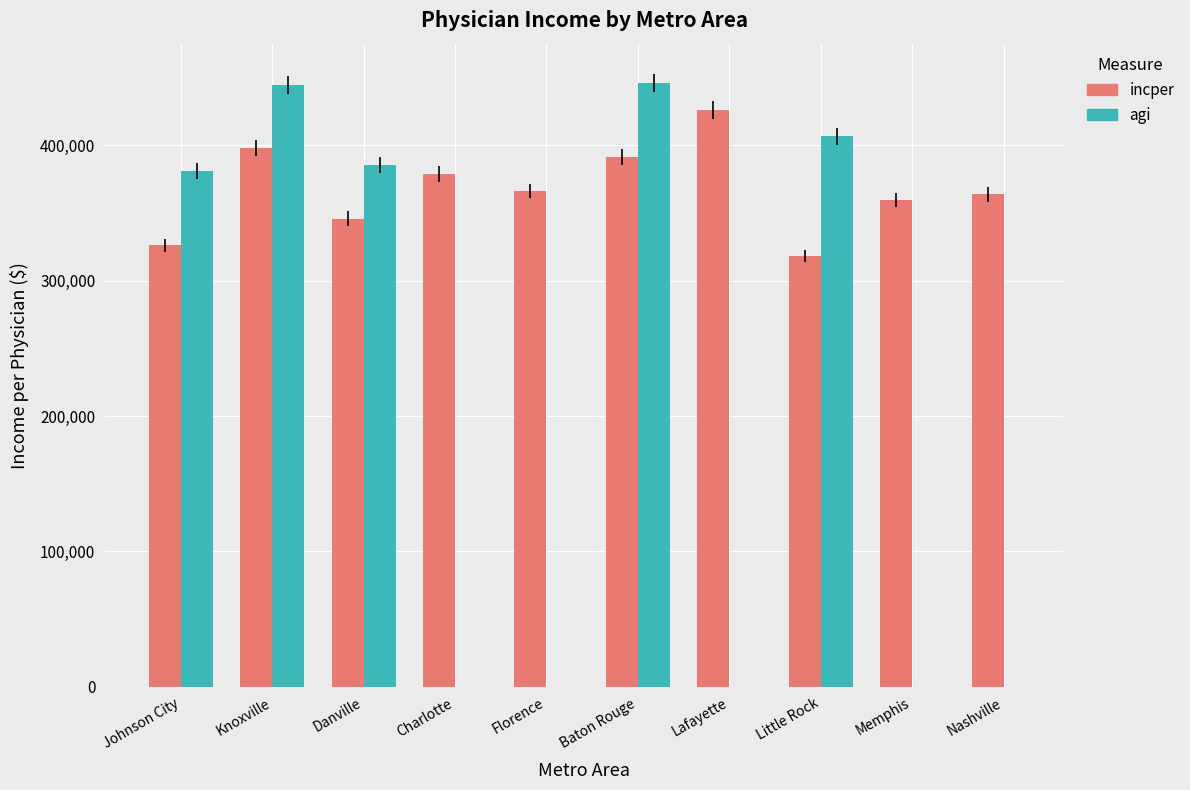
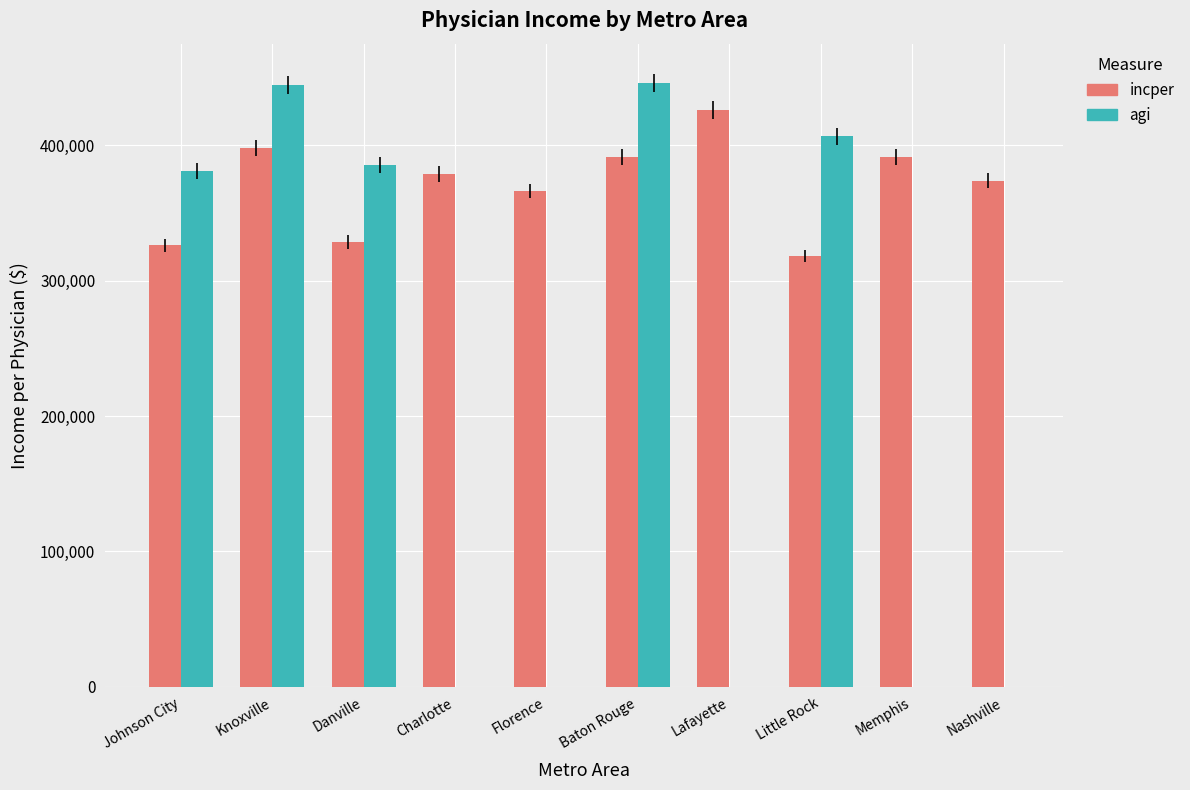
  {
    "incper": {
      "Johnson City": "326,000",
      "Knoxville": "398,000",
-     "Danville": "346,000",
+     "Danville": "328,000",
      "Charlotte": "379,000",
      "Florence": "366,000",
      "Baton Rouge": "391,000",
      "Lafayette": "426,000",
      "Little Rock": "318,000",
-     "Memphis": "359,000",
-     "Nashville": "364,000"
+     "Memphis": "391,000",
+     "Nashville": "374,000"
    }
  }
